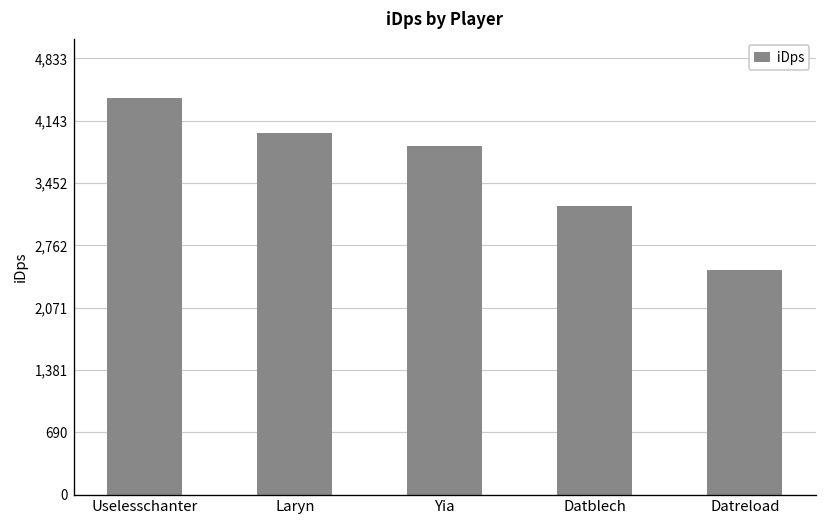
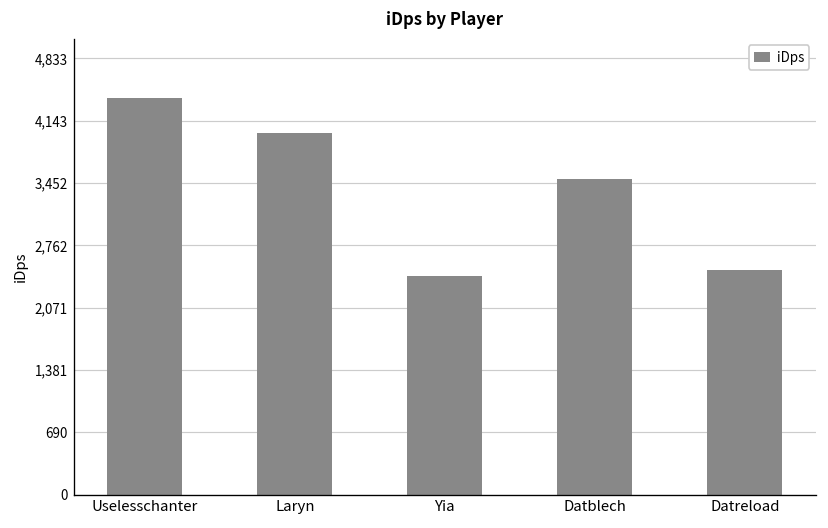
  {
    "Uselesschanter": "4,400",
    "Laryn": "4,000",
-   "Yia": "3,900",
-   "Datblech": "3,200",
+   "Yia": "2,400",
+   "Datblech": "3,500",
    "Datreload": "2,500"
  }
